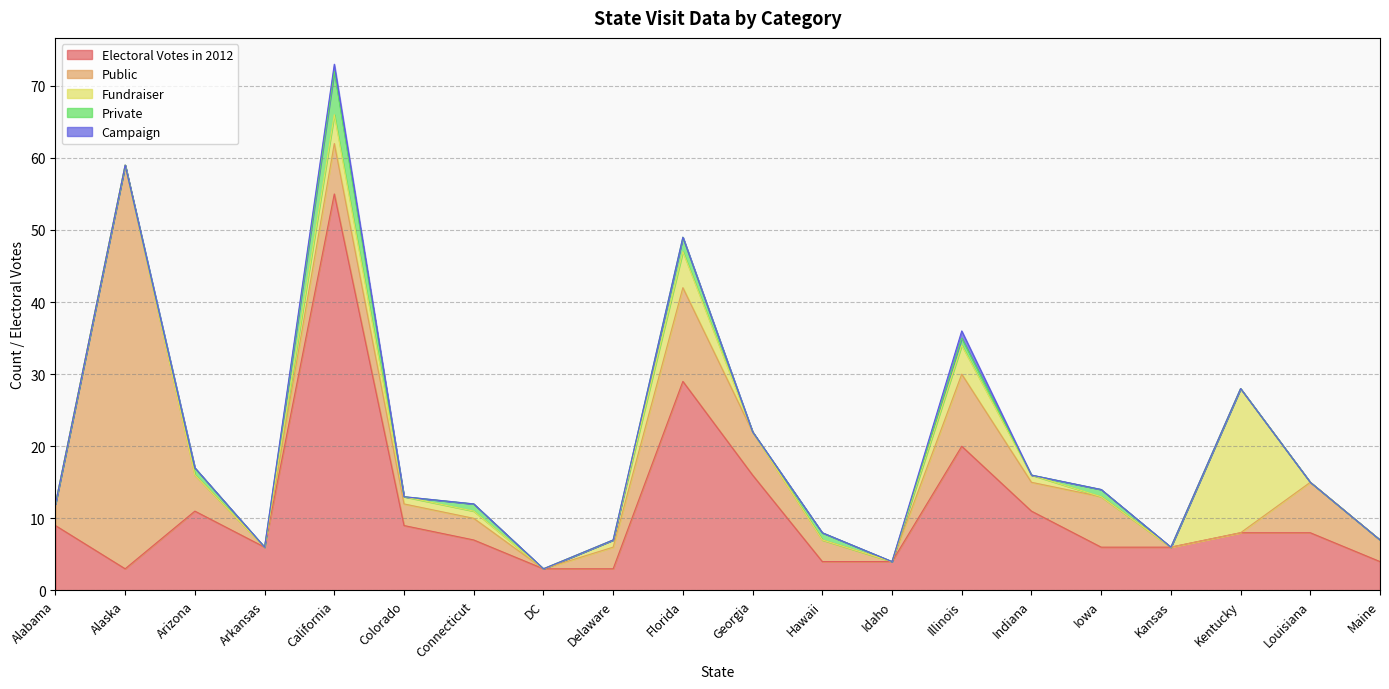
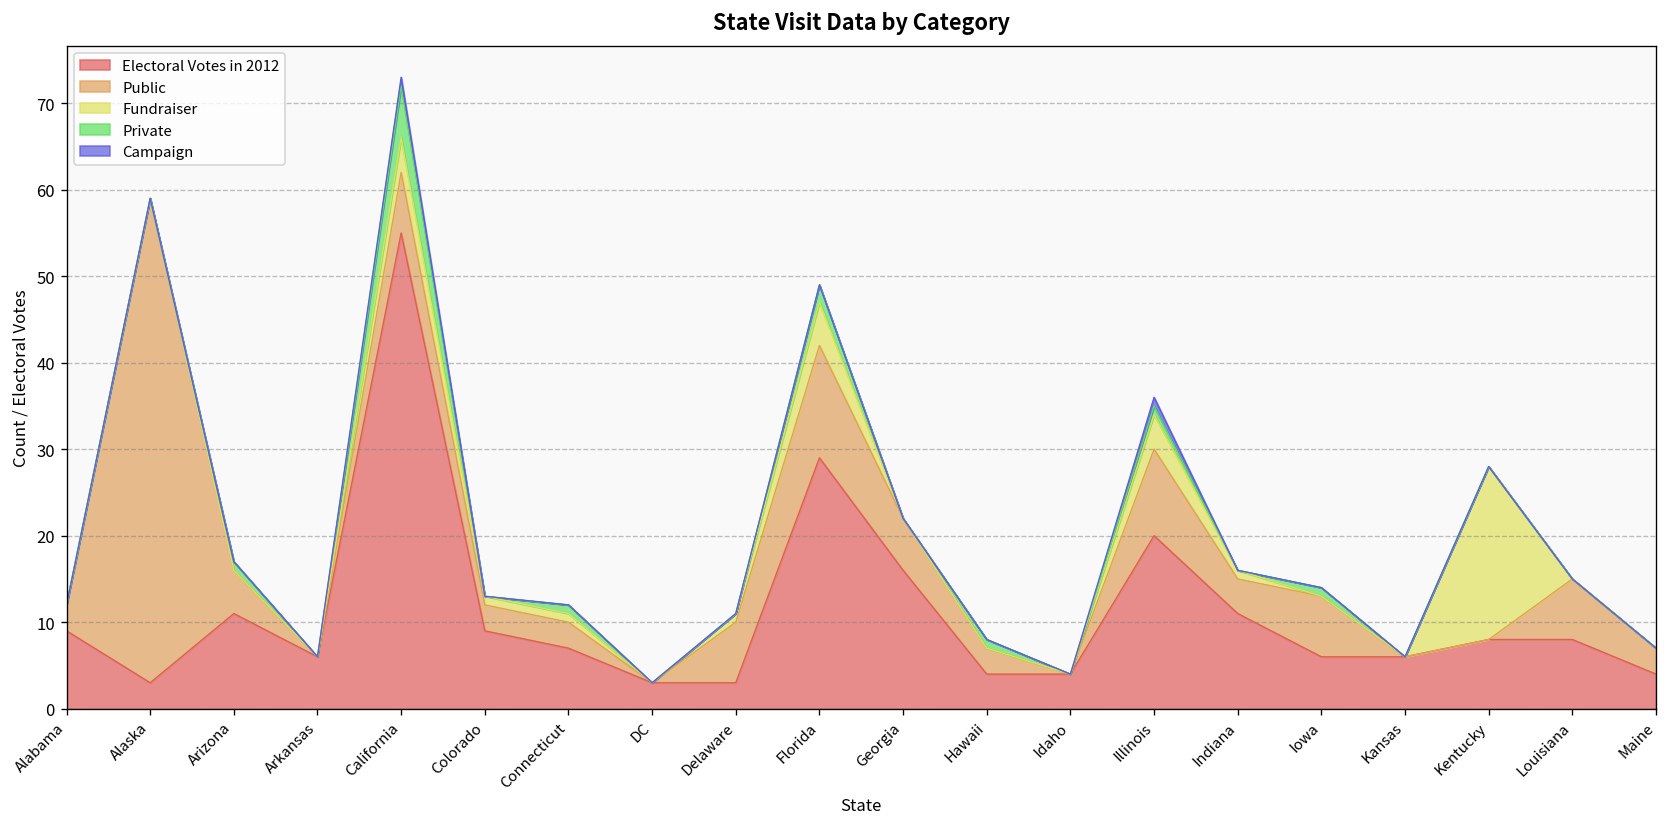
  {
    "Electoral Votes in 2012": {
      "Alabama": 9,
      "Alaska": 3,
      "Arizona": 11,
      "California": 55,
      "Colorado": 9,
      "Connecticut": 7,
      "Delaware": 3,
      "Florida": 29,
      "Georgia": 16,
      "Hawaii": 4,
      "Illinois": 20,
      "Indiana": 11,
      "Iowa": 6,
      "Louisiana": 8,
      "Maine": 4
    },
    "Public": {
      "California": 7,
      "Colorado": 3,
      "Connecticut": 3,
-     "Delaware": 3,
+     "Delaware": 7,
      "Florida": 13,
      "Illinois": 10,
      "Indiana": 4
    },
    "Fundraiser": {
      "California": 4,
      "Connecticut": 1,
      "Florida": 5,
      "Illinois": 4
    },
    "Private": {
      "California": 6,
      "Illinois": 1
    },
    "Campaign": {
      "California": 1,
      "Illinois": 1
    }
  }
